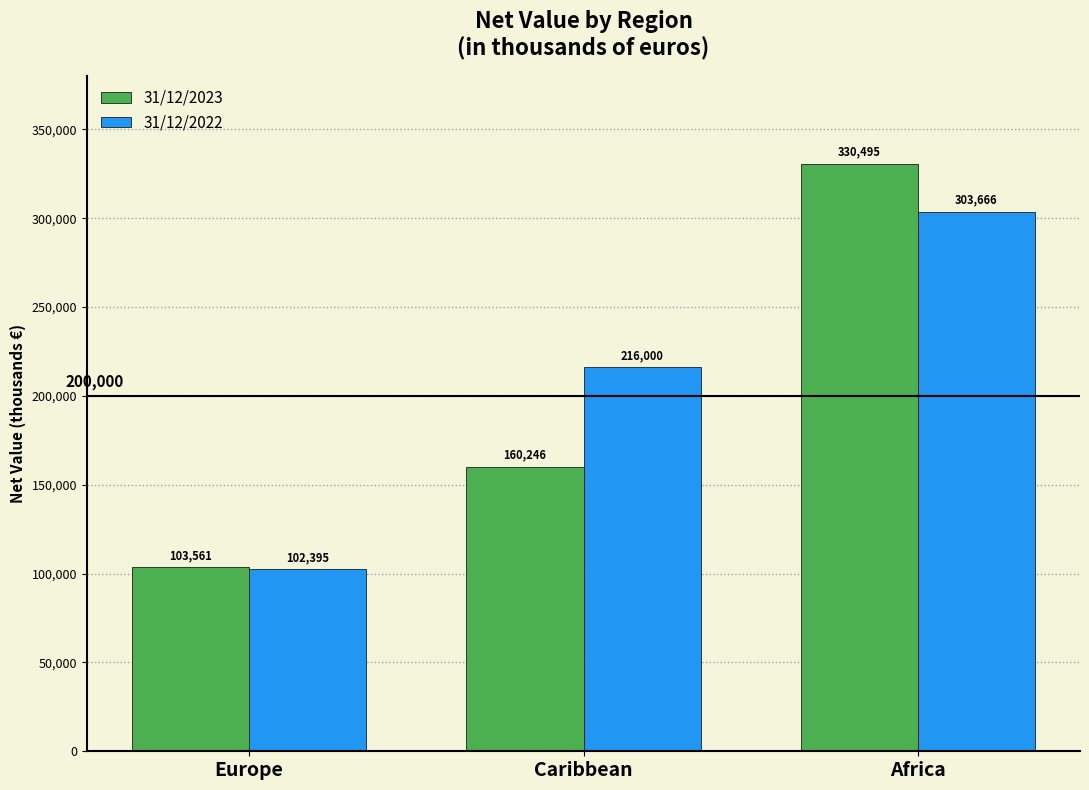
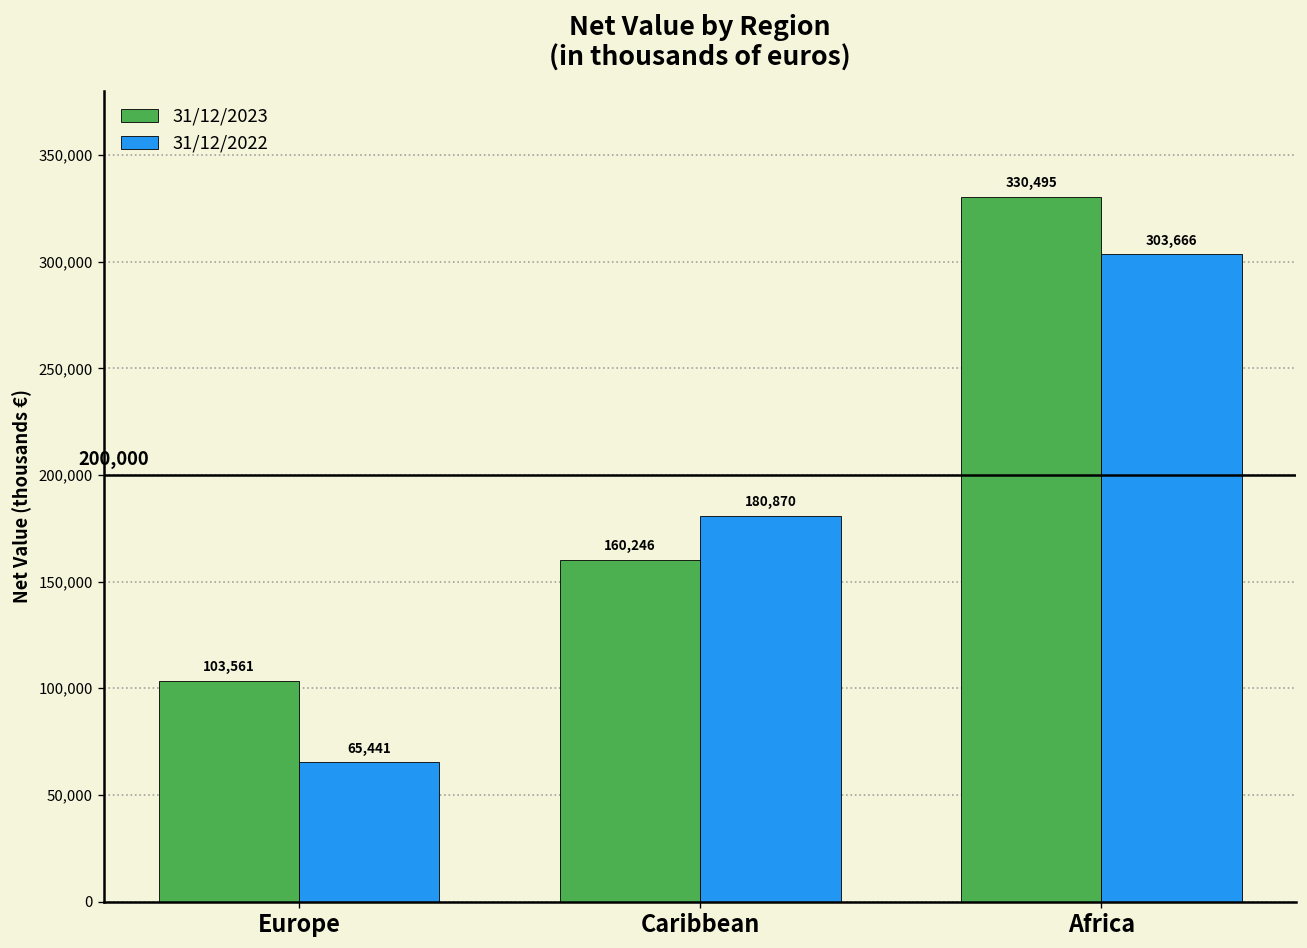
  {
    "31/12/2023": {
      "Europe": "103,561",
      "Caribbean": "160,246",
      "Africa": "330,495"
    },
    "31/12/2022": {
-     "Europe": "102,395",
-     "Caribbean": "216,000",
+     "Europe": "65,441",
+     "Caribbean": "180,870",
      "Africa": "303,666"
    }
  }
